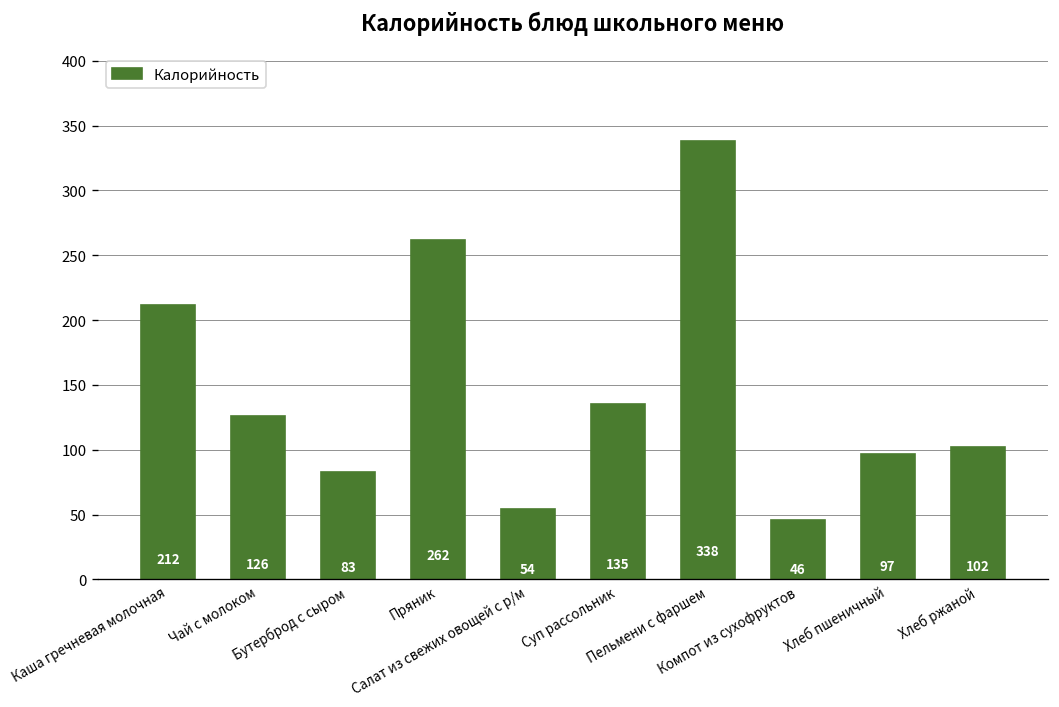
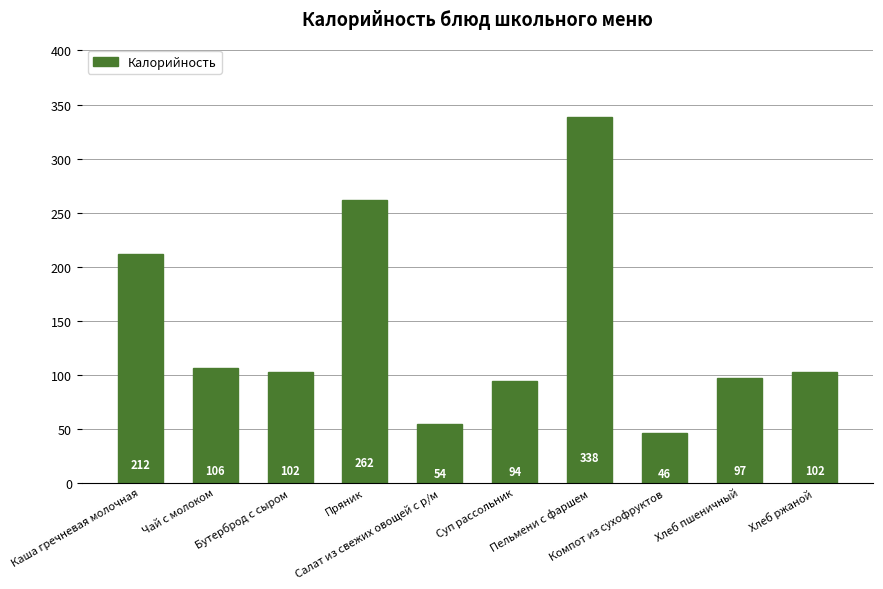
  {
    "Каша гречневая молочная": 212,
-   "Чай с молоком": 126,
-   "Бутерброд с сыром": 83,
+   "Чай с молоком": 106,
+   "Бутерброд с сыром": 102,
    "Пряник": 262,
    "Салат из свежих овощей с р/м": 54,
-   "Суп рассольник": 135,
+   "Суп рассольник": 94,
    "Пельмени с фаршем": 338,
    "Компот из сухофруктов": 46,
    "Хлеб пшеничный": 97,
    "Хлеб ржаной": 102
  }
